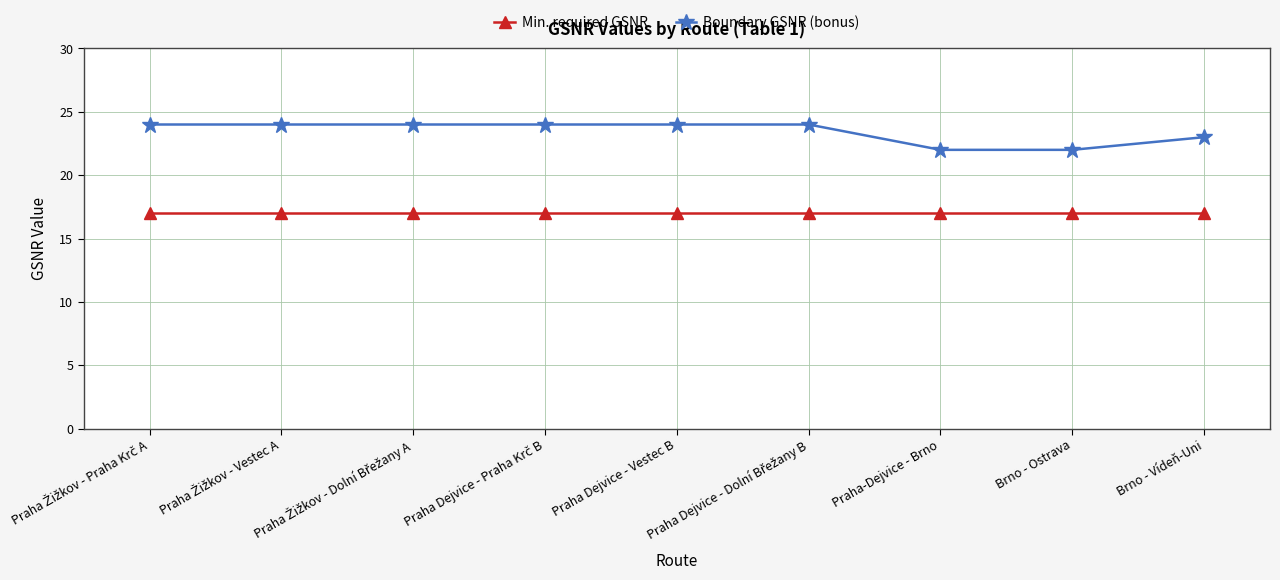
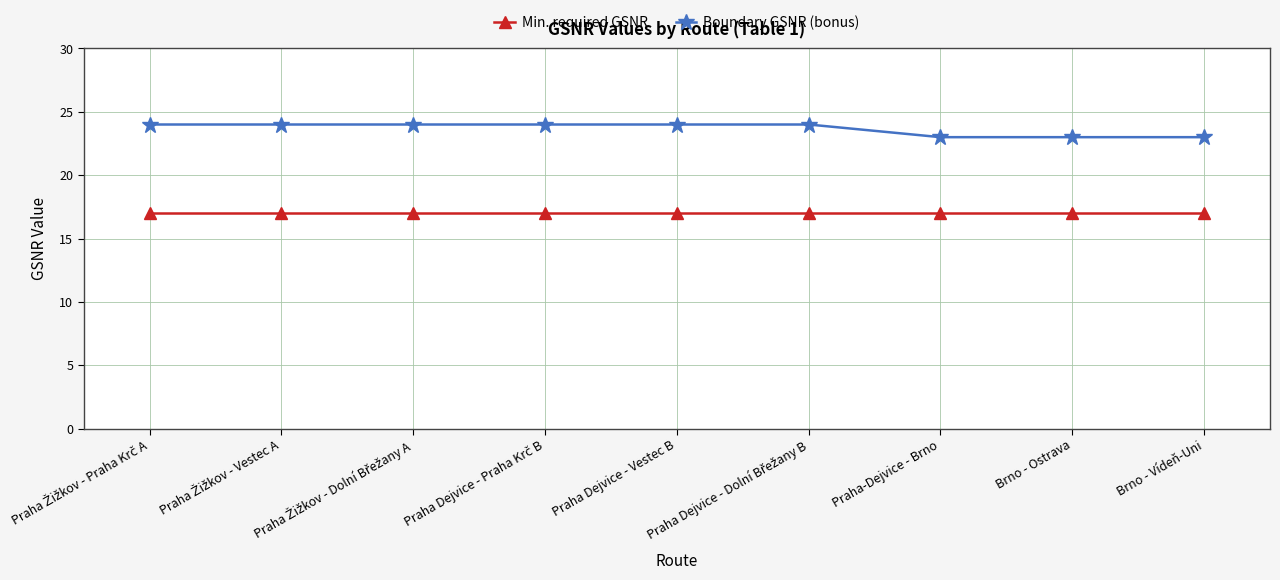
  {
    "Min. required GSNR": {
      "Praha Žižkov - Praha Krč A": 17,
      "Praha Žižkov - Vestec A": 17,
      "Praha Žižkov - Dolní Břežany A": 17,
      "Praha Dejvice - Praha Krč B": 17,
      "Praha Dejvice - Vestec B": 17,
      "Praha Dejvice - Dolní Břežany B": 17,
      "Praha-Dejvice - Brno": 17,
      "Brno - Ostrava": 17,
      "Brno - Vídeň-Uni": 17
    },
    "Boundary GSNR (bonus)": {
      "Praha Žižkov - Praha Krč A": 24,
      "Praha Žižkov - Vestec A": 24,
      "Praha Žižkov - Dolní Břežany A": 24,
      "Praha Dejvice - Praha Krč B": 24,
      "Praha Dejvice - Vestec B": 24,
      "Praha Dejvice - Dolní Břežany B": 24,
-     "Praha-Dejvice - Brno": 22,
-     "Brno - Ostrava": 22,
+     "Praha-Dejvice - Brno": 23,
+     "Brno - Ostrava": 23,
      "Brno - Vídeň-Uni": 23
    }
  }
